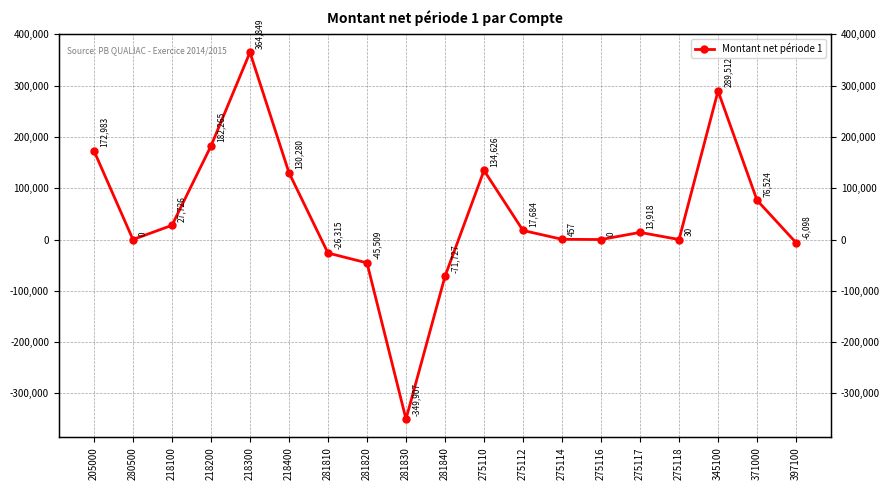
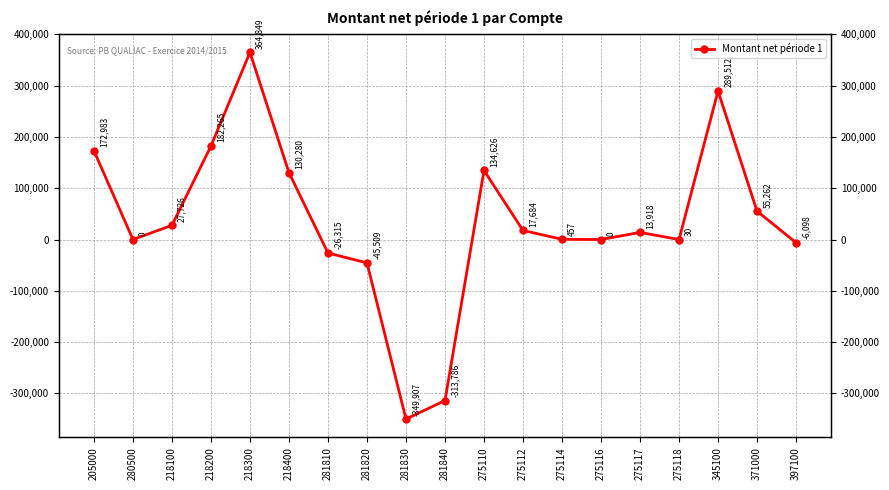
  {
    "205000": "172,983",
    "280500": "0",
    "218100": "27,726",
    "218200": "182,265",
    "218300": "364,849",
    "218400": "130,280",
    "281810": "-26,315",
    "281820": "-45,509",
    "281830": "-349,907",
-   "281840": "-71,727",
+   "281840": "-313,786",
    "275110": "134,626",
    "275112": "17,684",
    "275114": "457",
    "275116": "0",
    "275117": "13,918",
    "275118": "30",
-   "371000": "76,524",
+   "371000": "55,262",
    "397100": "-6,098"
  }
